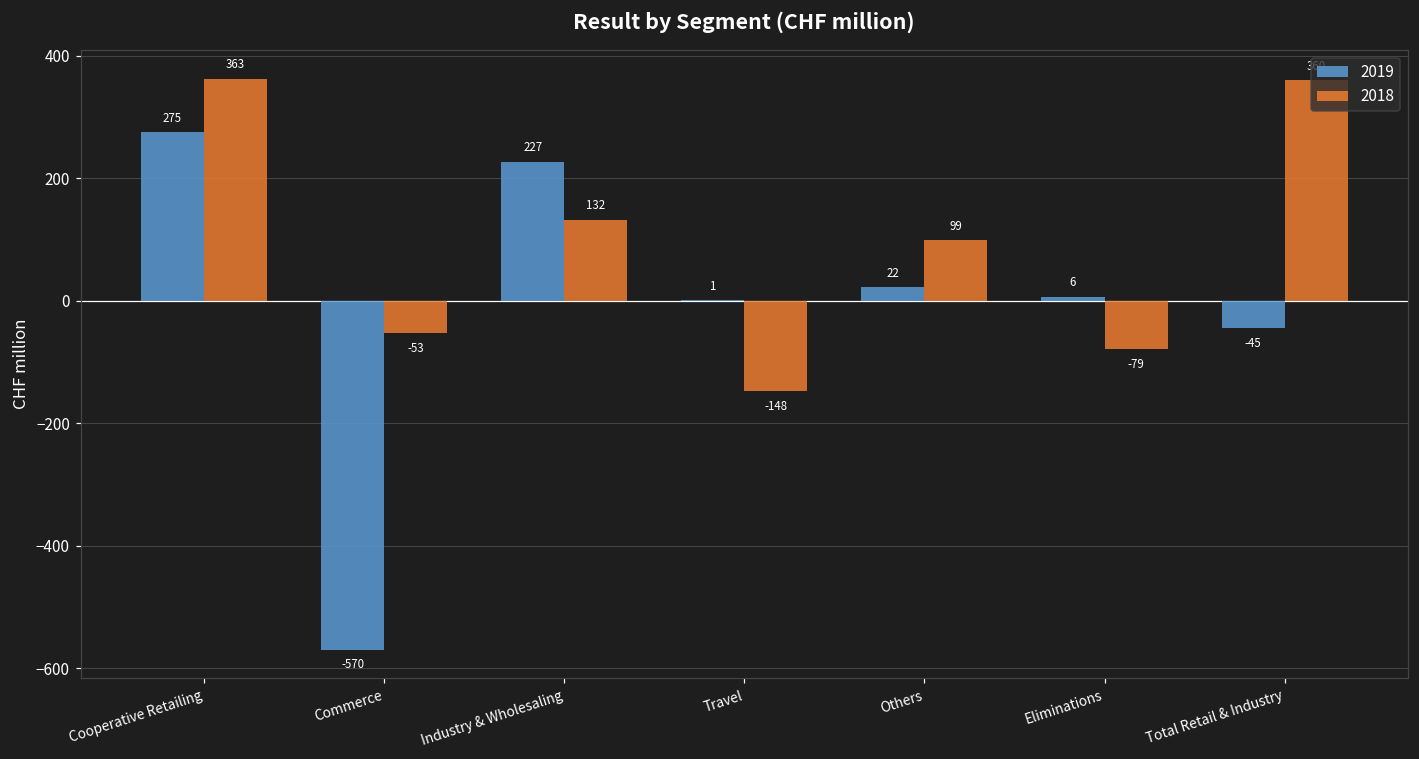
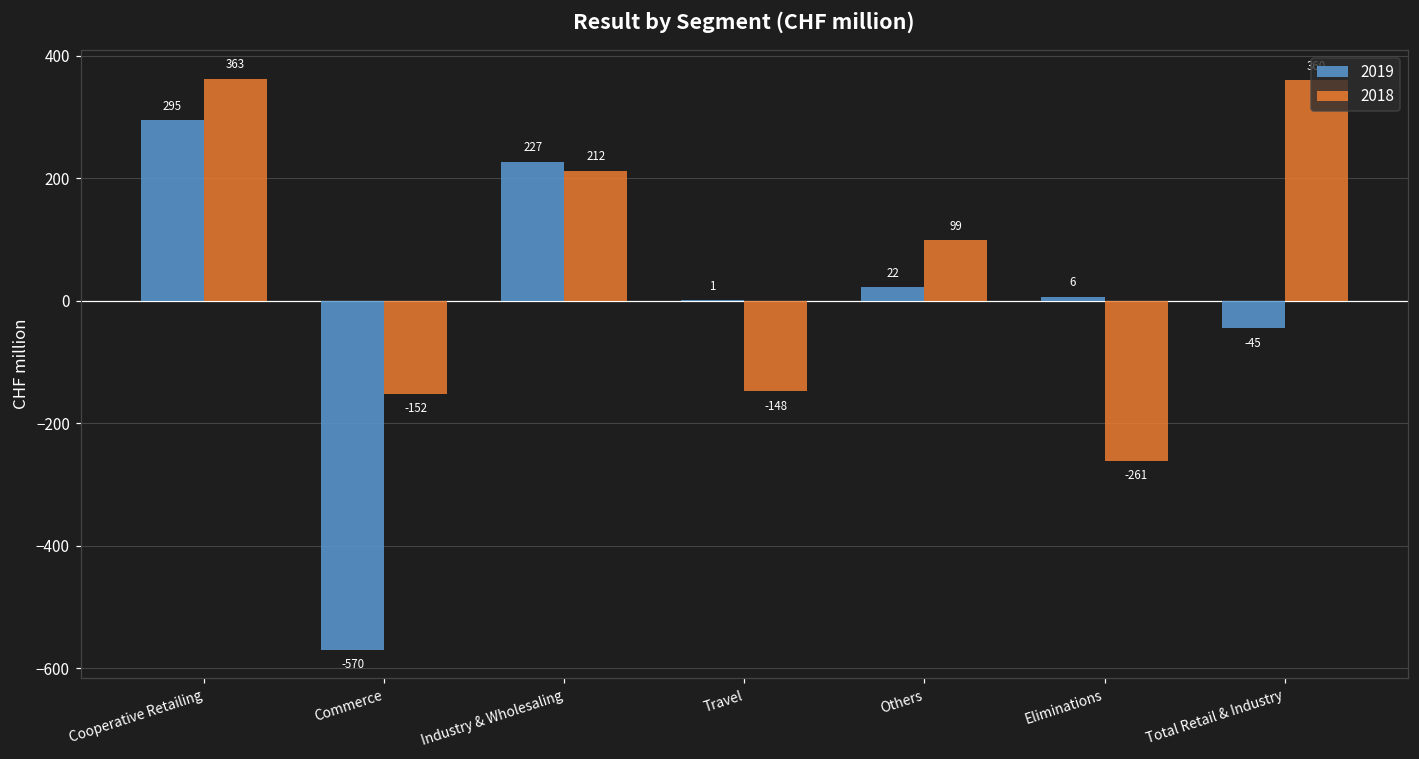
  {
    "2019": {
-     "Cooperative Retailing": 275,
+     "Cooperative Retailing": 295,
      "Commerce": -570,
      "Industry & Wholesaling": 227,
      "Travel": 1,
      "Others": 22,
      "Eliminations": 6,
      "Total Retail & Industry": -45
    },
    "2018": {
      "Cooperative Retailing": 363,
-     "Commerce": -53,
-     "Industry & Wholesaling": 132,
+     "Commerce": -152,
+     "Industry & Wholesaling": 212,
      "Travel": -148,
      "Others": 99,
-     "Eliminations": -79
+     "Eliminations": -261
    }
  }
